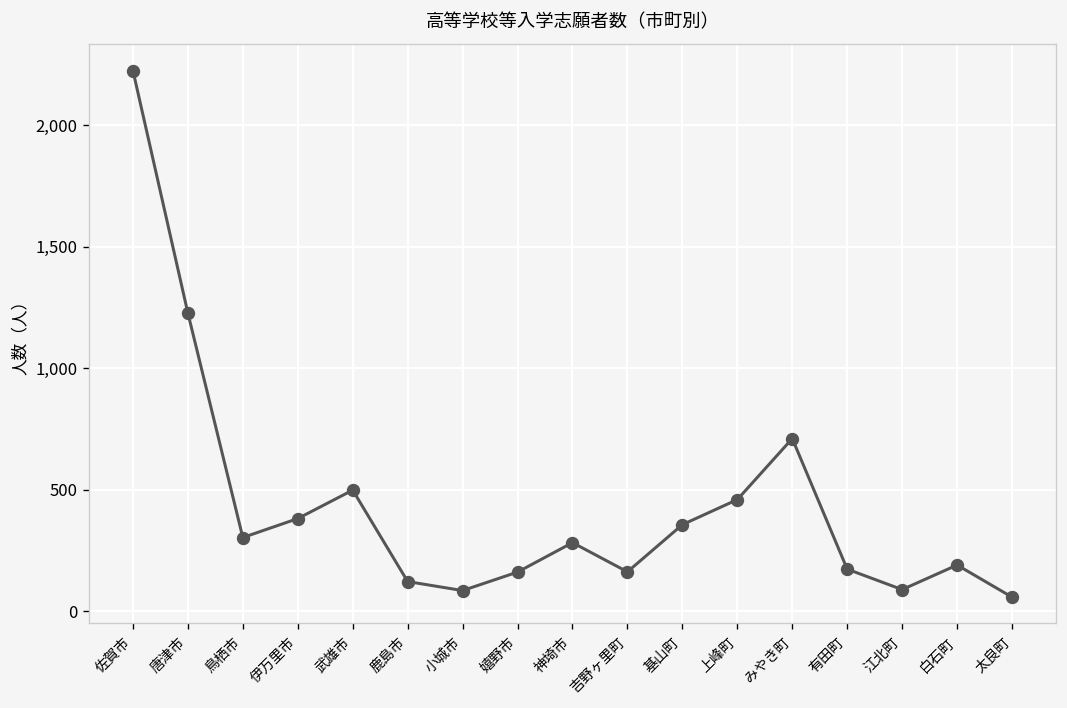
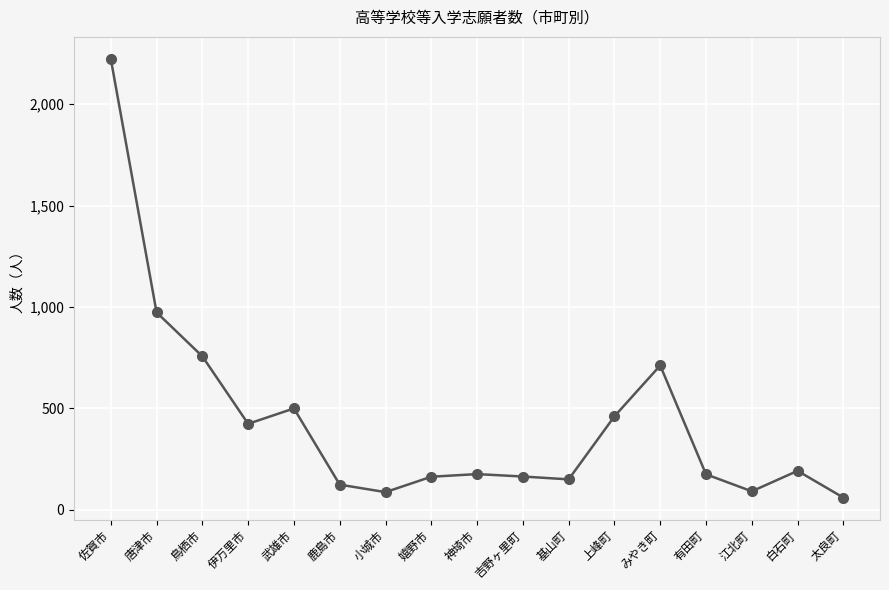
  {
    "佐賀市": "2,220",
-   "唐津市": "1,230",
-   "鳥栖市": "300",
-   "伊万里市": "380",
+   "唐津市": "970",
+   "鳥栖市": "760",
+   "伊万里市": "420",
    "武雄市": "500",
    "鹿島市": "120",
    "小城市": "90",
    "嬉野市": "160",
-   "神埼市": "280",
+   "神埼市": "180",
    "吉野ヶ里町": "160",
-   "基山町": "360",
+   "基山町": "150",
    "上峰町": "460",
    "みやき町": "710",
    "有田町": "170",
    "江北町": "90",
    "白石町": "190",
    "太良町": "60"
  }
